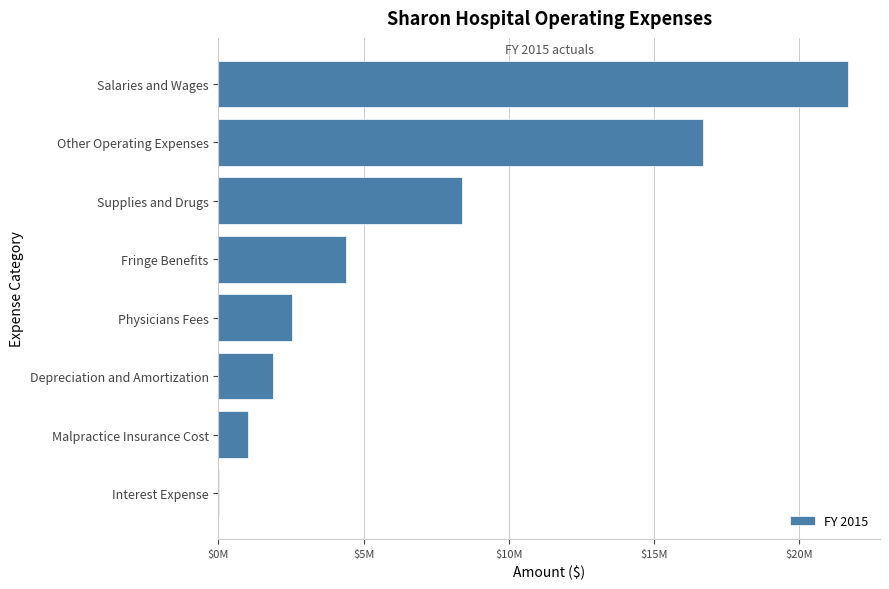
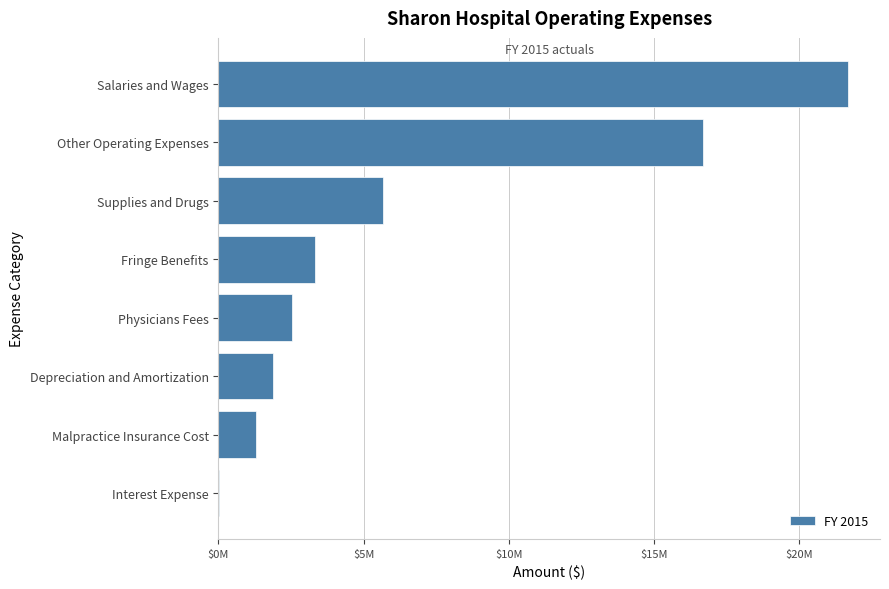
  {
    "Salaries and Wages": "$21700000",
    "Other Operating Expenses": "$16700000",
-   "Supplies and Drugs": "$8400000",
-   "Fringe Benefits": "$4400000",
+   "Supplies and Drugs": "$5700000",
+   "Fringe Benefits": "$3300000",
    "Physicians Fees": "$2500000",
    "Depreciation and Amortization": "$1900000",
-   "Malpractice Insurance Cost": "$1000000"
+   "Malpractice Insurance Cost": "$1300000"
  }
